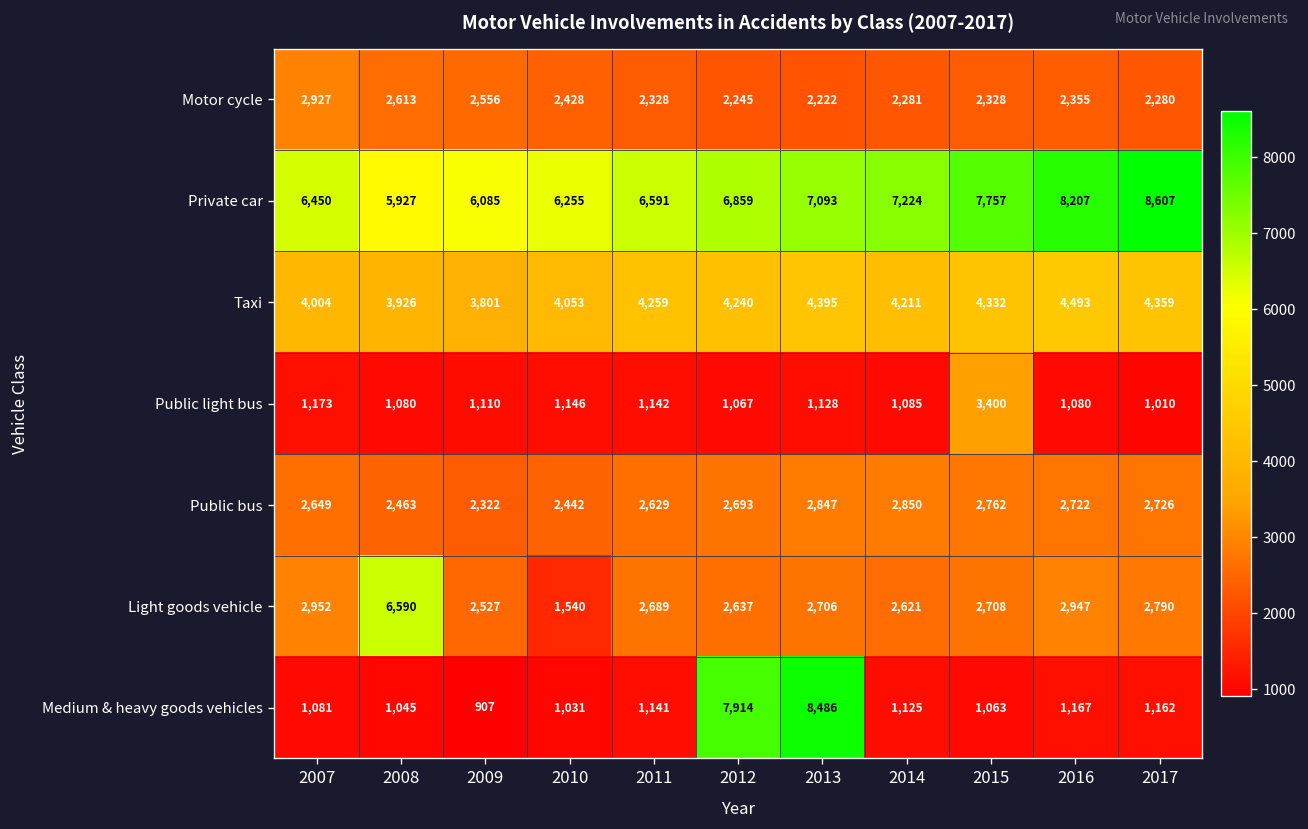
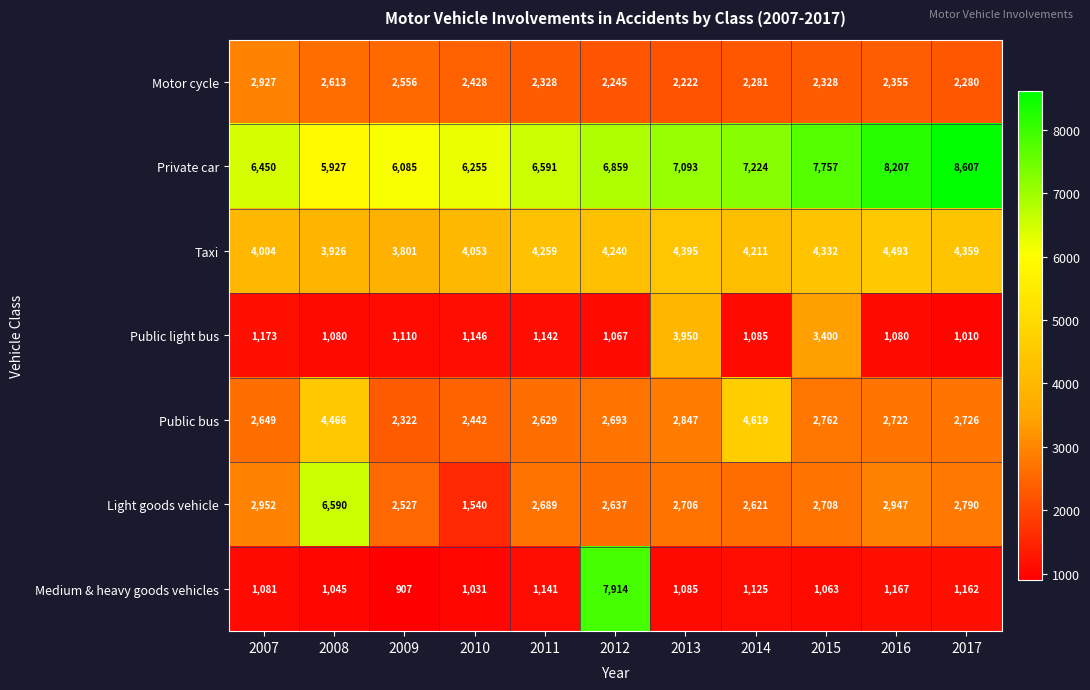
  {
    "Motor cycle": {
      "2007": "2,927",
      "2008": "2,613",
      "2009": "2,556",
      "2010": "2,428",
      "2011": "2,328",
      "2012": "2,245",
      "2013": "2,222",
      "2014": "2,281",
      "2015": "2,328",
      "2016": "2,355",
      "2017": "2,280"
    },
    "Private car": {
      "2007": "6,450",
      "2008": "5,927",
      "2009": "6,085",
      "2010": "6,255",
      "2011": "6,591",
      "2012": "6,859",
      "2013": "7,093",
      "2014": "7,224",
      "2015": "7,757",
      "2016": "8,207",
      "2017": "8,607"
    },
    "Taxi": {
      "2007": "4,004",
      "2008": "3,926",
      "2009": "3,801",
      "2010": "4,053",
      "2011": "4,259",
      "2012": "4,240",
      "2013": "4,395",
      "2014": "4,211",
      "2015": "4,332",
      "2016": "4,493",
      "2017": "4,359"
    },
    "Public light bus": {
      "2007": "1,173",
      "2008": "1,080",
      "2009": "1,110",
      "2010": "1,146",
      "2011": "1,142",
      "2012": "1,067",
-     "2013": "1,128",
+     "2013": "3,950",
      "2014": "1,085",
      "2015": "3,400",
      "2016": "1,080",
      "2017": "1,010"
    },
    "Public bus": {
      "2007": "2,649",
-     "2008": "2,463",
+     "2008": "4,466",
      "2009": "2,322",
      "2010": "2,442",
      "2011": "2,629",
      "2012": "2,693",
      "2013": "2,847",
-     "2014": "2,850",
+     "2014": "4,619",
      "2015": "2,762",
      "2016": "2,722",
      "2017": "2,726"
    },
    "Light goods vehicle": {
      "2007": "2,952",
      "2008": "6,590",
      "2009": "2,527",
      "2010": "1,540",
      "2011": "2,689",
      "2012": "2,637",
      "2013": "2,706",
      "2014": "2,621",
      "2015": "2,708",
      "2016": "2,947",
      "2017": "2,790"
    },
    "Medium & heavy goods vehicles": {
      "2007": "1,081",
      "2008": "1,045",
      "2009": "907",
      "2010": "1,031",
      "2011": "1,141",
      "2012": "7,914",
-     "2013": "8,486",
+     "2013": "1,085",
      "2014": "1,125",
      "2015": "1,063",
      "2016": "1,167",
      "2017": "1,162"
    }
  }
